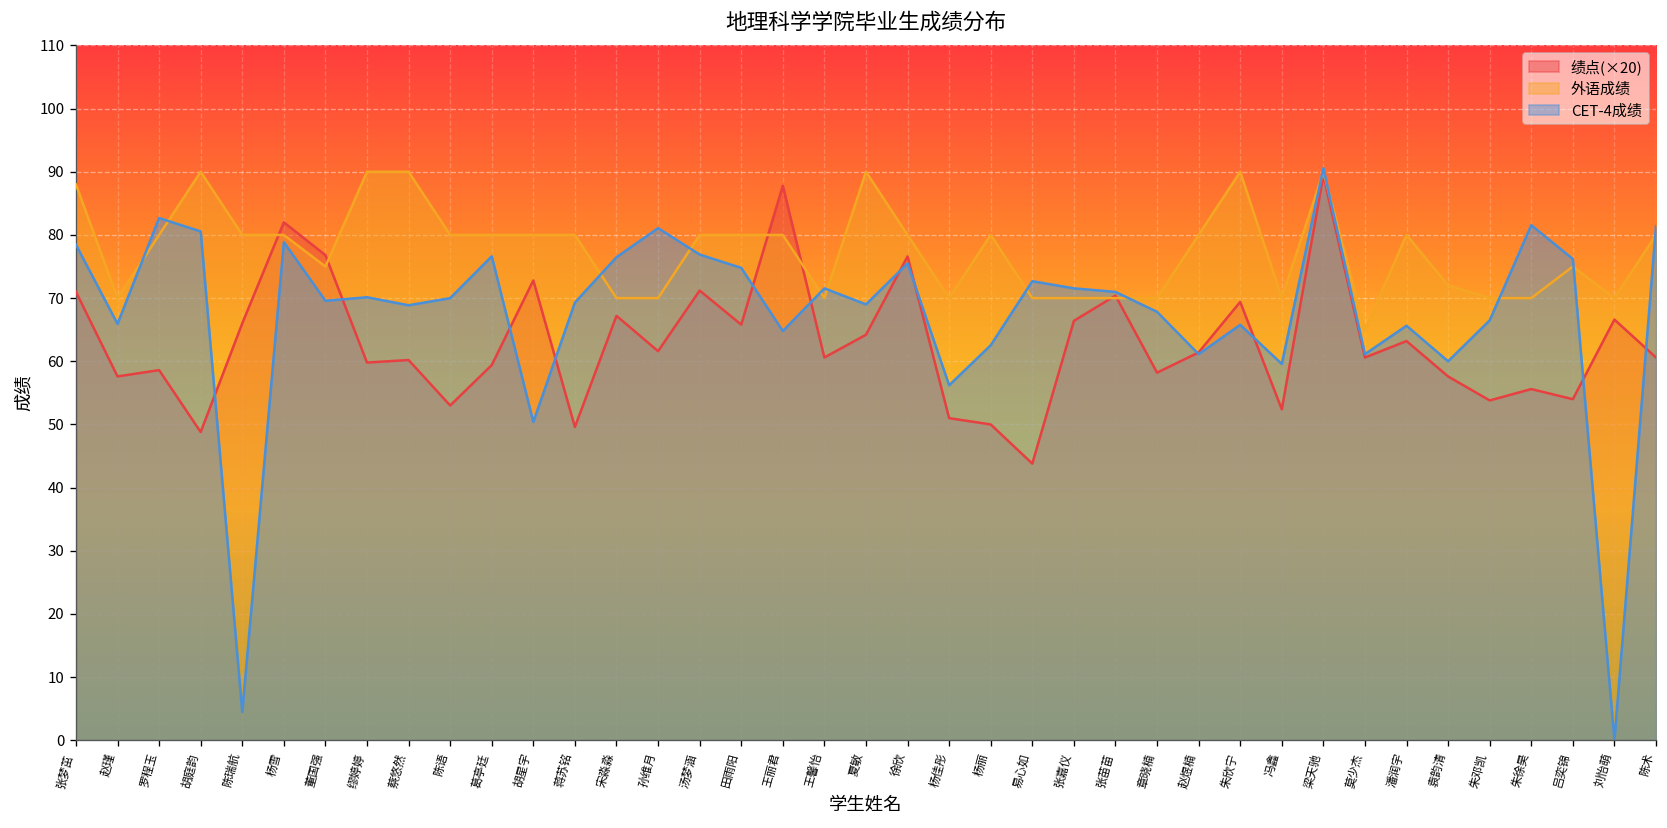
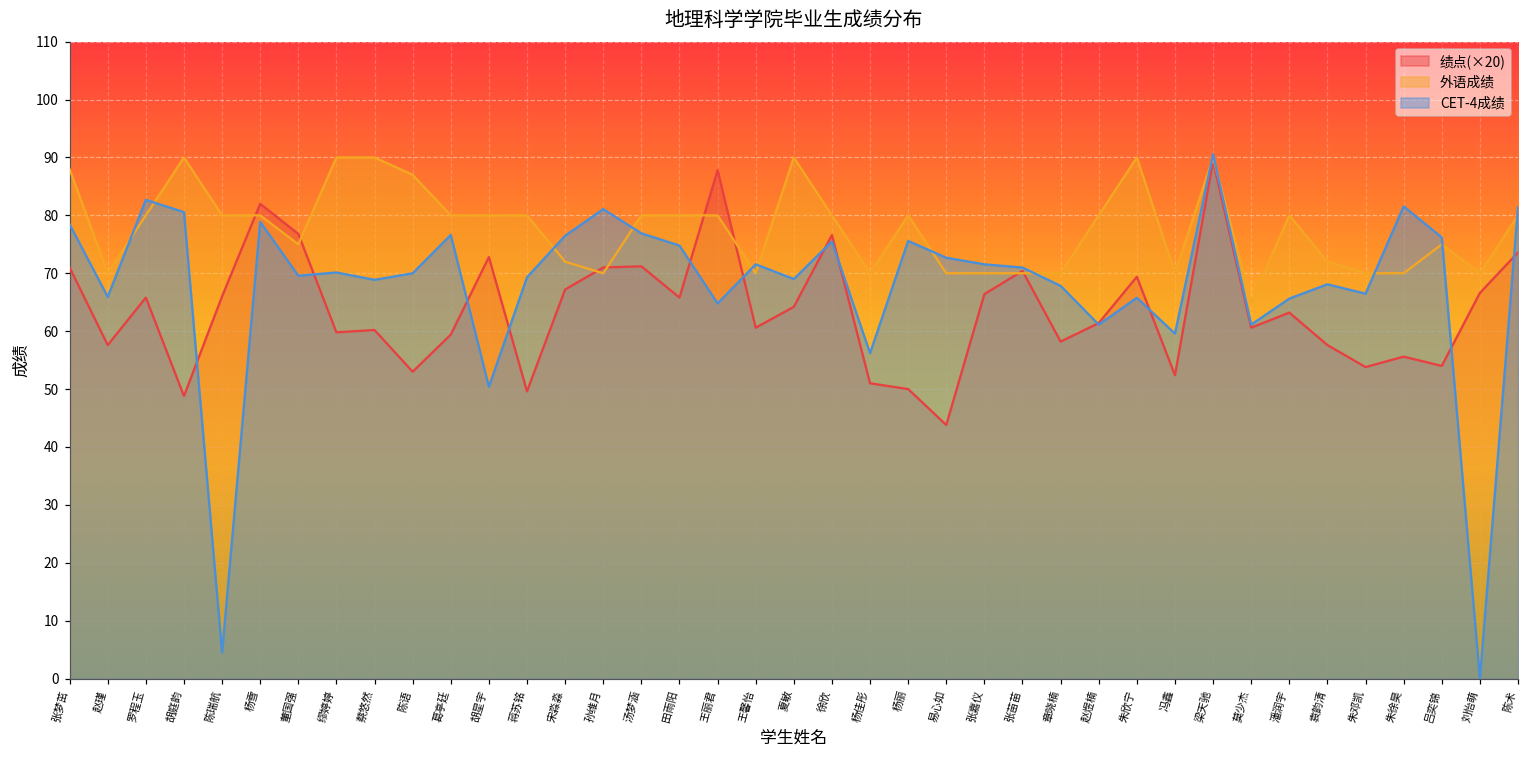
  {
    "绩点(×20)": {
      "张梦茁": 71,
      "赵瑾": 58,
-     "罗程玉": 59,
+     "罗程玉": 66,
      "胡庭韵": 49,
      "陈瑞航": 66,
      "杨雪": 82,
      "董国强": 77,
      "缪婷婷": 60,
      "蔡悠然": 60,
      "陈语": 53,
      "葛亭廷": 59,
      "胡星宇": 73,
      "蒋苏铭": 50,
      "宋淼淼": 67,
-     "孙维月": 62,
+     "孙维月": 71,
      "汤梦涵": 71,
      "田雨阳": 66,
      "王丽君": 88,
      "王馨怡": 61,
      "夏敏": 64,
      "徐欣": 77,
      "杨佳彤": 51,
      "杨丽": 50,
      "易心如": 44,
      "张嘉仪": 66,
      "章晓楠": 58,
      "朱欣宁": 69,
      "冯鑫": 52,
      "梁天驰": 89,
      "莫少杰": 61,
      "潘润宇": 63,
      "袁韵清": 58,
      "朱邓凯": 54,
      "朱徐昊": 56,
      "吕奕锦": 54,
      "刘怡萌": 67,
-     "陈术": 61
+     "陈术": 74
    },
    "外语成绩": {
      "张梦茁": 88,
      "赵瑾": 70,
      "罗程玉": 80,
      "胡庭韵": 90,
      "陈瑞航": 80,
      "杨雪": 80,
      "董国强": 75,
      "缪婷婷": 90,
      "蔡悠然": 90,
-     "陈语": 80,
+     "陈语": 87,
      "葛亭廷": 80,
      "胡星宇": 80,
      "蒋苏铭": 80,
-     "宋淼淼": 70,
+     "宋淼淼": 72,
      "孙维月": 70,
      "汤梦涵": 80,
      "田雨阳": 80,
      "王丽君": 80,
      "王馨怡": 70,
      "夏敏": 90,
      "徐欣": 80,
      "杨佳彤": 70,
      "杨丽": 80,
      "易心如": 70,
      "张嘉仪": 70,
      "章晓楠": 70,
      "赵煜楠": 80,
      "朱欣宁": 90,
      "冯鑫": 70,
      "梁天驰": 90,
      "莫少杰": 65,
      "潘润宇": 80,
      "袁韵清": 72,
      "朱邓凯": 70,
      "朱徐昊": 70,
      "吕奕锦": 75,
      "刘怡萌": 70,
      "陈术": 80
    },
    "CET-4成绩": {
      "张梦茁": 78,
      "赵瑾": 66,
      "罗程玉": 83,
      "胡庭韵": 81,
      "陈瑞航": 4,
      "杨雪": 79,
      "董国强": 70,
      "缪婷婷": 70,
      "蔡悠然": 69,
      "陈语": 70,
      "葛亭廷": 77,
      "胡星宇": 50,
      "蒋苏铭": 69,
      "宋淼淼": 76,
      "孙维月": 81,
      "汤梦涵": 77,
      "田雨阳": 75,
      "王丽君": 65,
      "王馨怡": 72,
      "夏敏": 69,
      "徐欣": 75,
      "杨佳彤": 56,
-     "杨丽": 63,
+     "杨丽": 76,
      "易心如": 73,
      "张嘉仪": 72,
      "张苗苗": 71,
      "章晓楠": 68,
      "朱欣宁": 66,
      "冯鑫": 60,
      "梁天驰": 91,
      "莫少杰": 61,
      "潘润宇": 66,
-     "袁韵清": 60,
+     "袁韵清": 68,
      "朱邓凯": 66,
      "朱徐昊": 82,
      "吕奕锦": 76,
      "刘怡萌": 0,
      "陈术": 81
    }
  }
